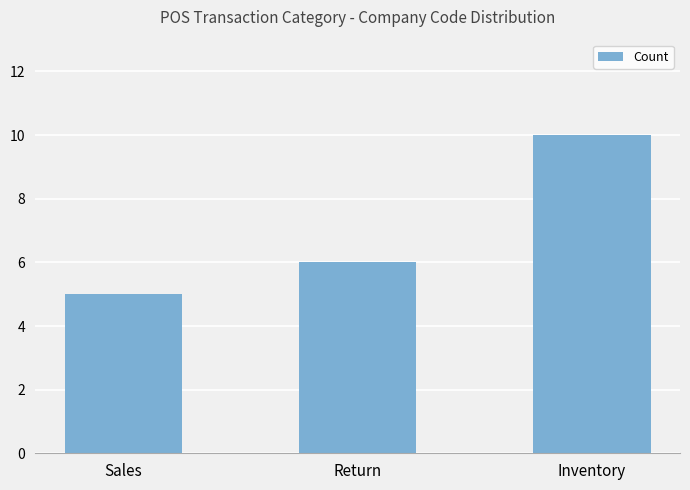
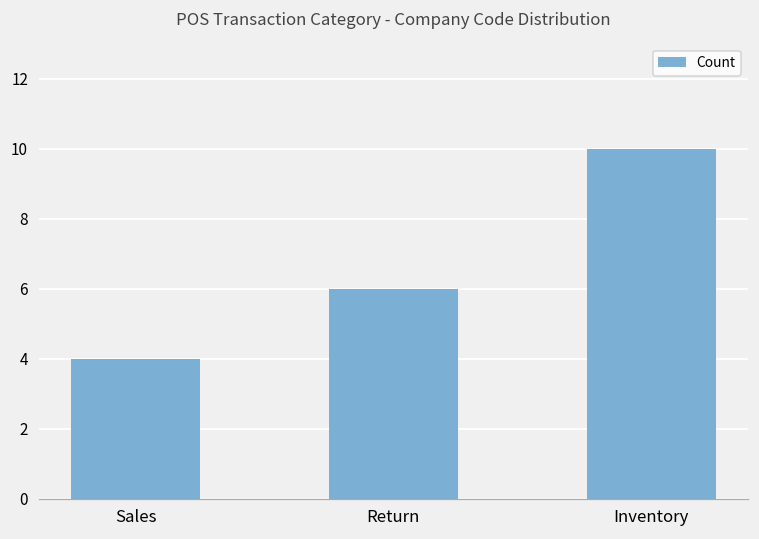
  {
-   "Sales": 5,
+   "Sales": 4,
    "Return": 6,
    "Inventory": 10
  }
